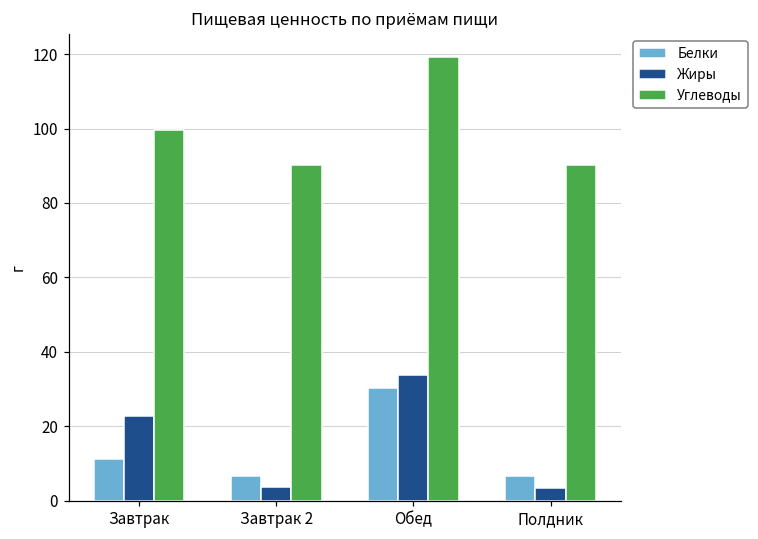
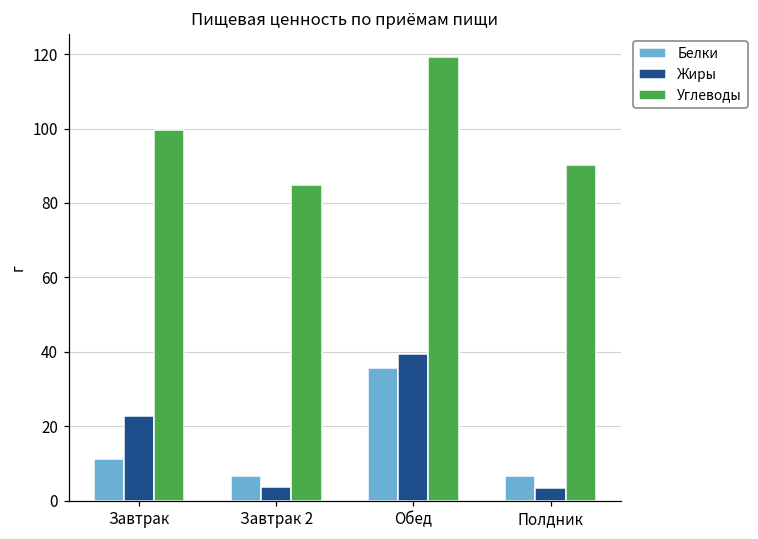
  {
    "Белки": {
      "Завтрак": 11,
      "Завтрак 2": 7,
-     "Обед": 30,
+     "Обед": 36,
      "Полдник": 7
    },
    "Жиры": {
      "Завтрак": 23,
      "Завтрак 2": 4,
-     "Обед": 34,
+     "Обед": 39,
      "Полдник": 3
    },
    "Углеводы": {
      "Завтрак": 100,
-     "Завтрак 2": 90,
+     "Завтрак 2": 85,
      "Обед": 119,
      "Полдник": 90
    }
  }
